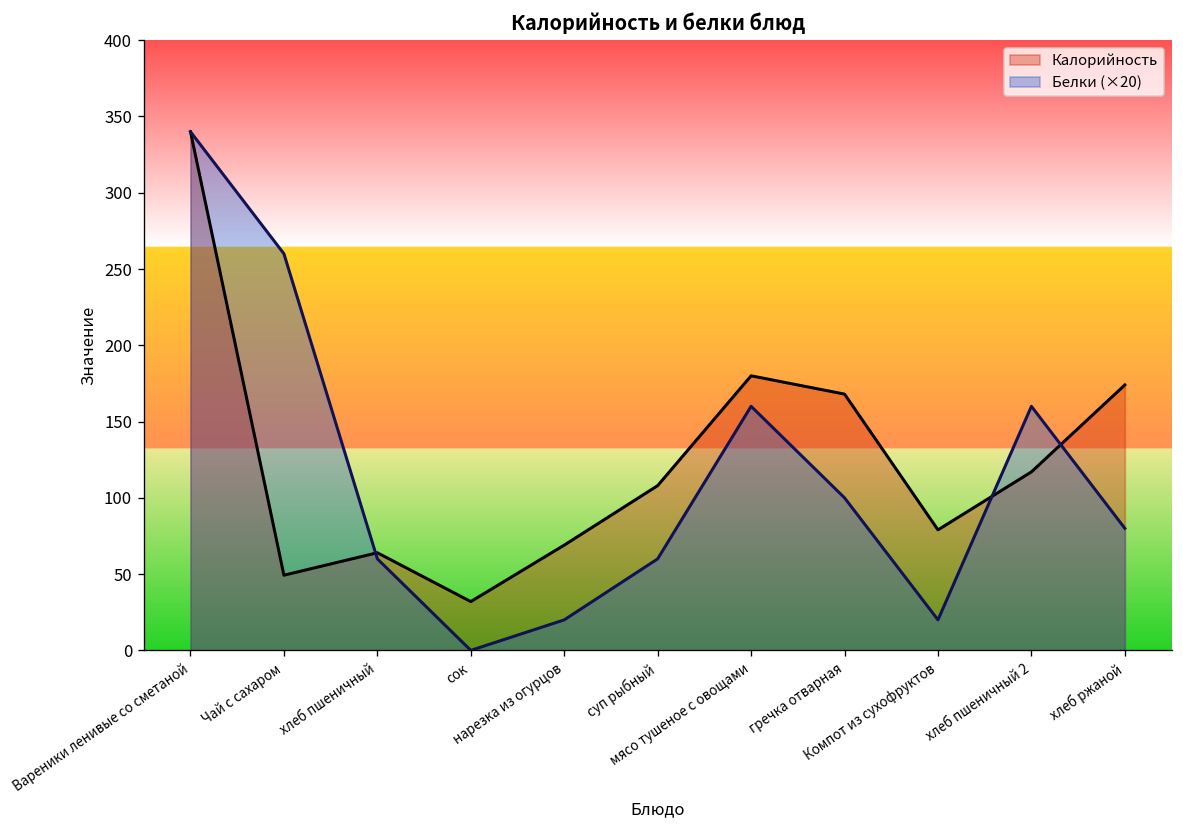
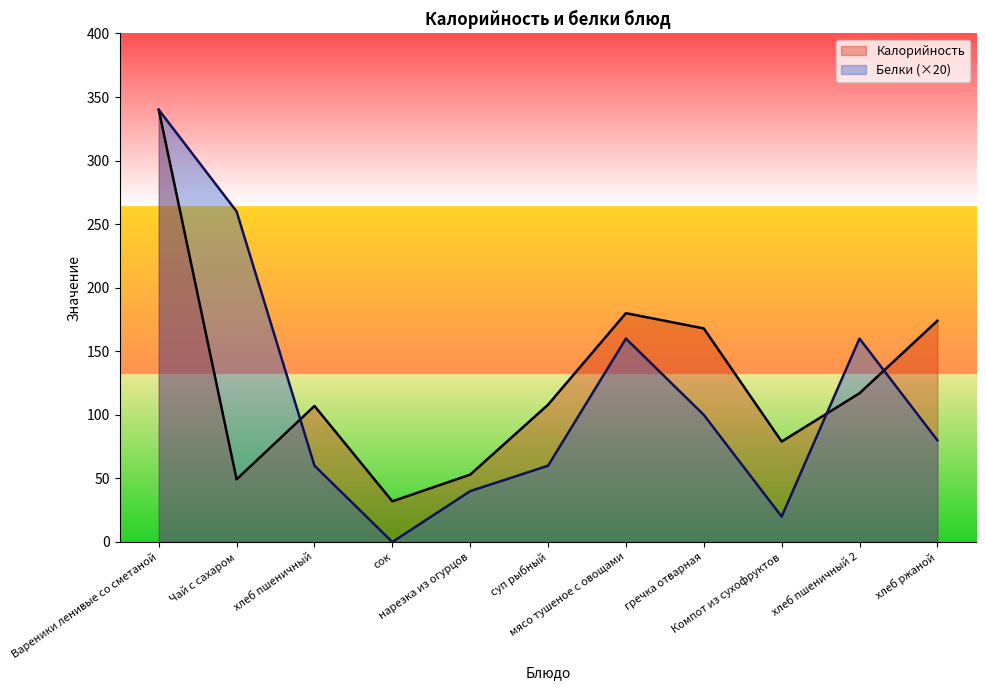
  {
    "Калорийность": {
      "Чай с сахаром": 49,
-     "хлеб пшеничный": 64,
+     "хлеб пшеничный": 107,
      "сок": 32,
-     "нарезка из огурцов": 69,
+     "нарезка из огурцов": 53,
      "суп рыбный": 108,
      "мясо тушеное с овощами": 180,
      "гречка отварная": 168,
      "Компот из сухофруктов": 79,
      "хлеб пшеничный 2": 117,
      "хлеб ржаной": 174
    },
    "Белки (×20)": {
      "Чай с сахаром": 260,
      "хлеб пшеничный": 60,
      "сок": 0,
-     "нарезка из огурцов": 20,
+     "нарезка из огурцов": 40,
      "суп рыбный": 60,
      "мясо тушеное с овощами": 160,
      "гречка отварная": 100,
      "Компот из сухофруктов": 20,
      "хлеб пшеничный 2": 160,
      "хлеб ржаной": 80
    }
  }
